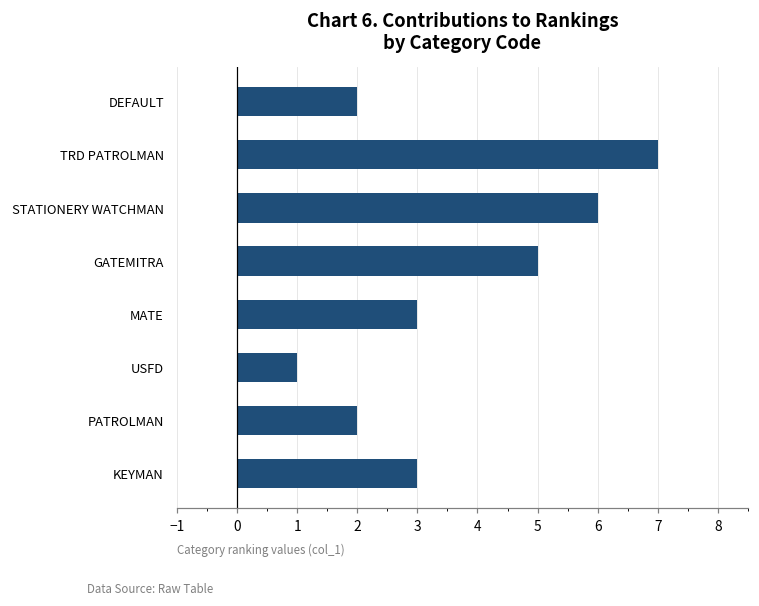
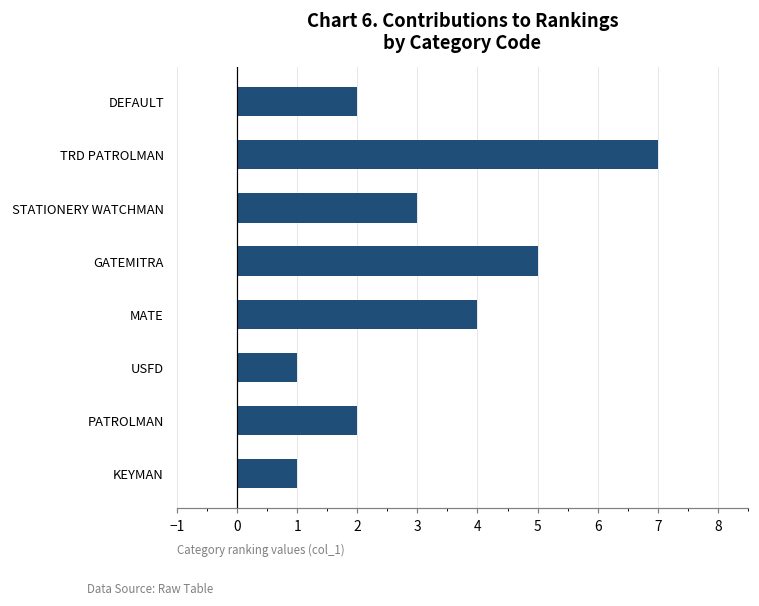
  {
    "DEFAULT": 2,
    "TRD PATROLMAN": 7,
-   "STATIONERY WATCHMAN": 6,
+   "STATIONERY WATCHMAN": 3,
    "GATEMITRA": 5,
-   "MATE": 3,
+   "MATE": 4,
    "USFD": 1,
    "PATROLMAN": 2,
-   "KEYMAN": 3
+   "KEYMAN": 1
  }
